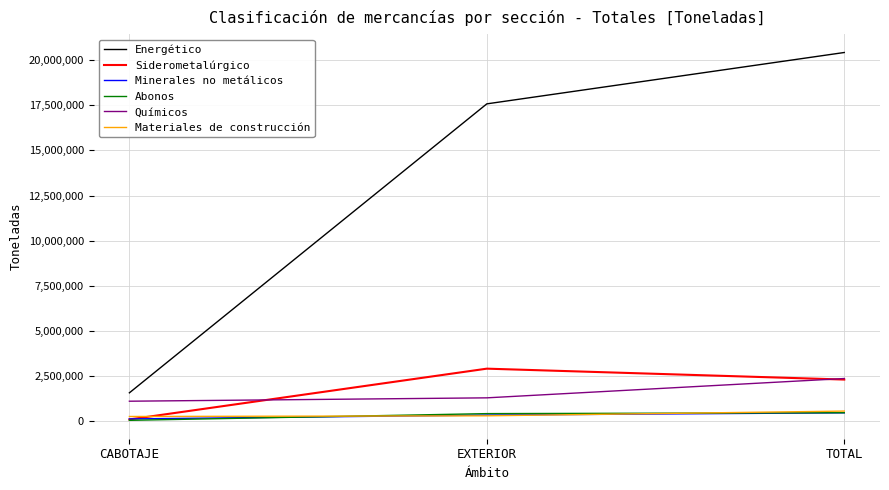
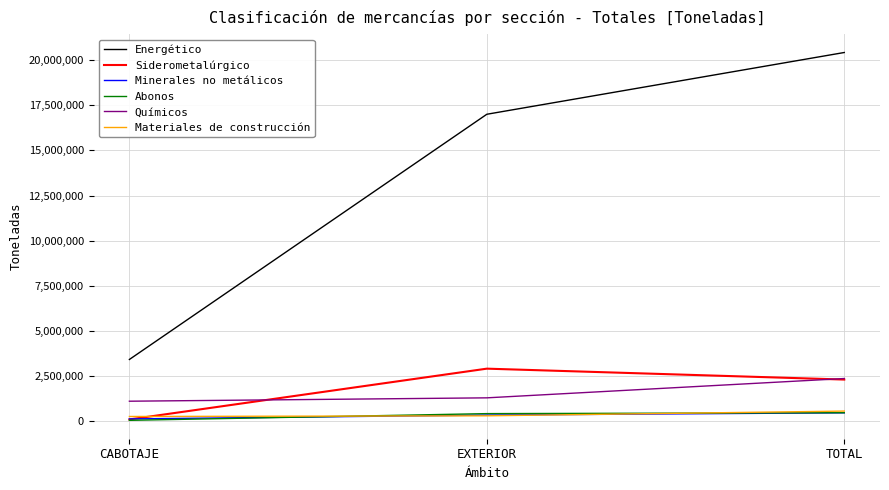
  {
    "Energético": {
-     "CABOTAJE": "1,600,000",
-     "EXTERIOR": "17,600,000",
+     "CABOTAJE": "3,400,000",
+     "EXTERIOR": "17,000,000",
      "TOTAL": "20,400,000"
    },
    "Siderometalúrgico": {
      "EXTERIOR": "2,900,000"
    },
    "Químicos": {
      "CABOTAJE": "1,100,000",
      "EXTERIOR": "1,300,000"
    }
  }
